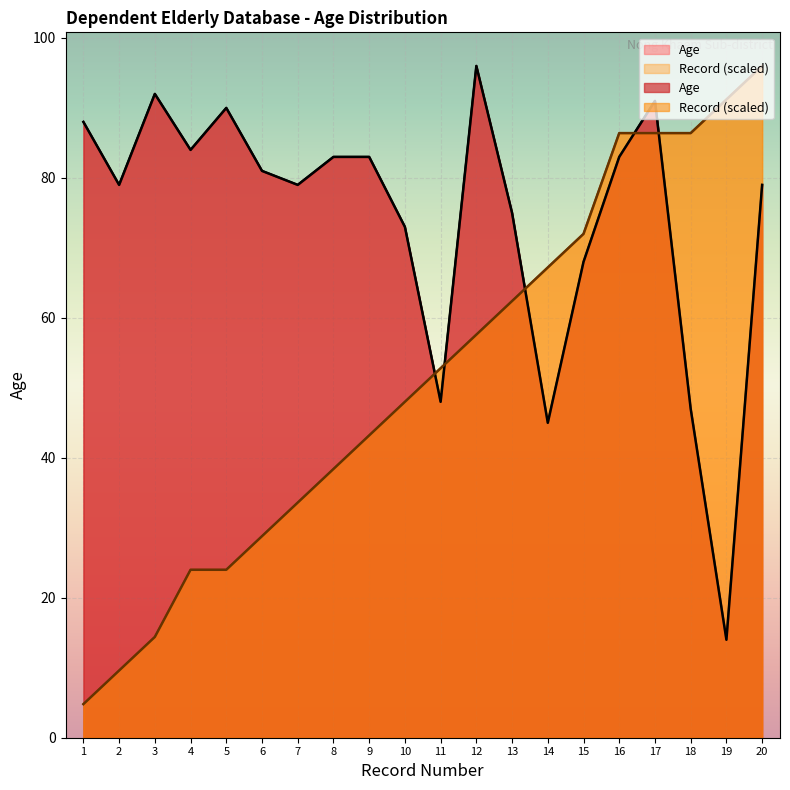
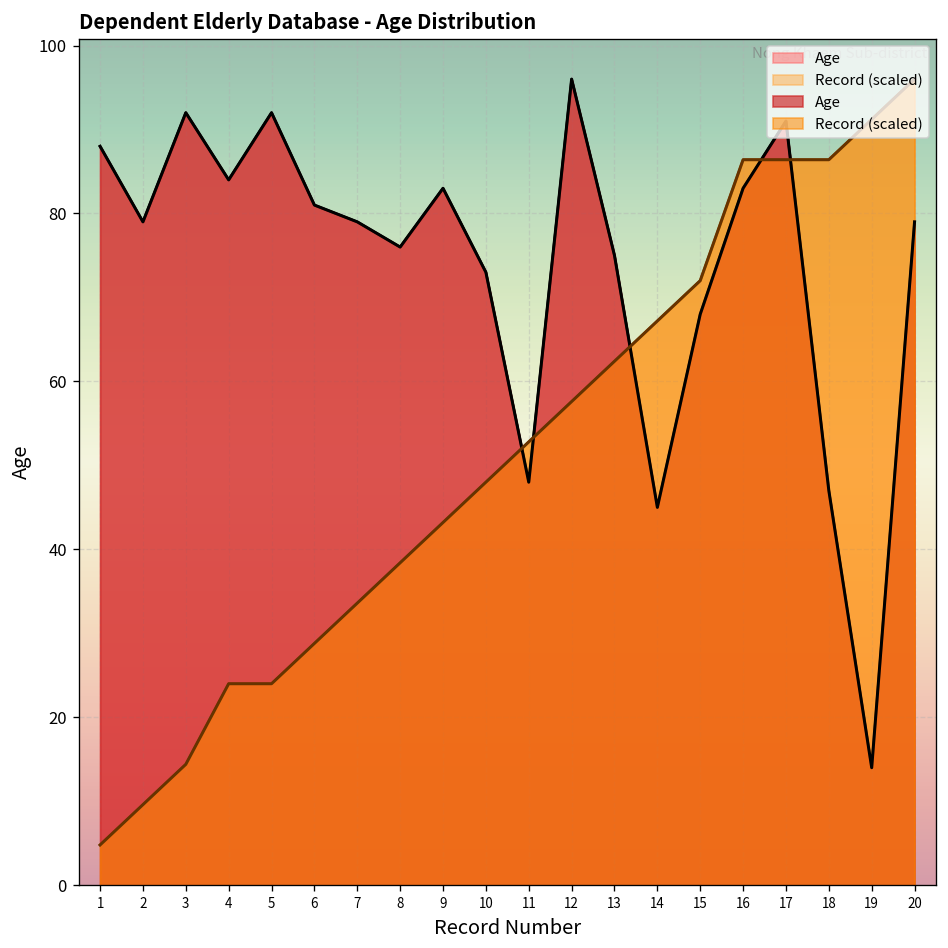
  {
    "Age": {
      "1": 88,
      "2": 79,
      "3": 92,
      "4": 84,
-     "5": 90,
+     "5": 92,
      "6": 81,
      "7": 79,
-     "8": 83,
+     "8": 76,
      "9": 83,
      "10": 73,
      "11": 48,
      "12": 96,
      "13": 75,
      "14": 45,
      "15": 68,
      "16": 83,
      "18": 47,
      "19": 14,
      "20": 79
    },
    "Record (scaled)": {
      "1": 5,
      "2": 10,
      "3": 14,
      "4": 24,
      "5": 24,
      "6": 29,
      "7": 34,
      "8": 38,
      "9": 43,
      "10": 48,
      "11": 53,
      "12": 58,
      "13": 62,
      "14": 67,
      "15": 72,
      "16": 86,
      "17": 86,
      "18": 86
    }
  }
